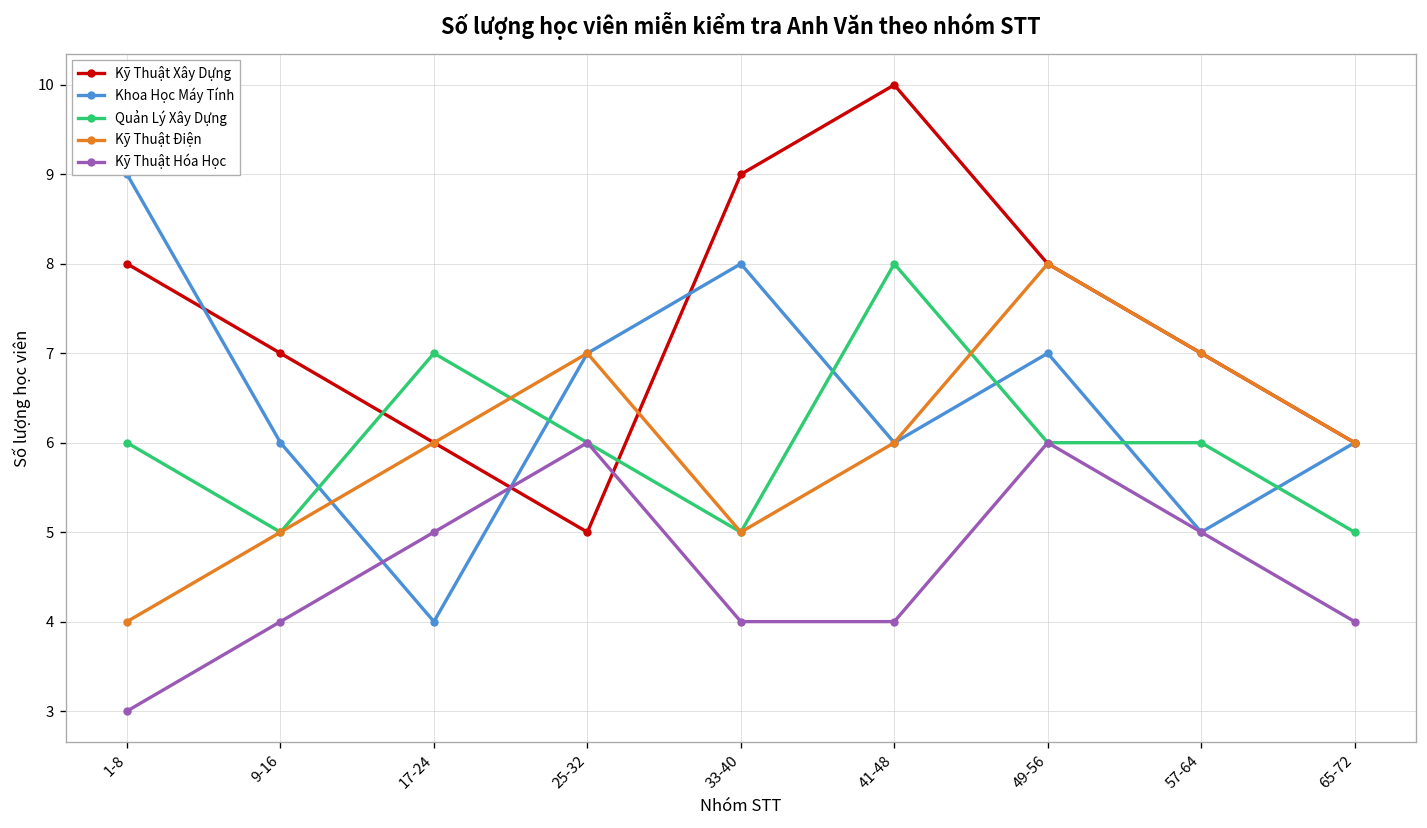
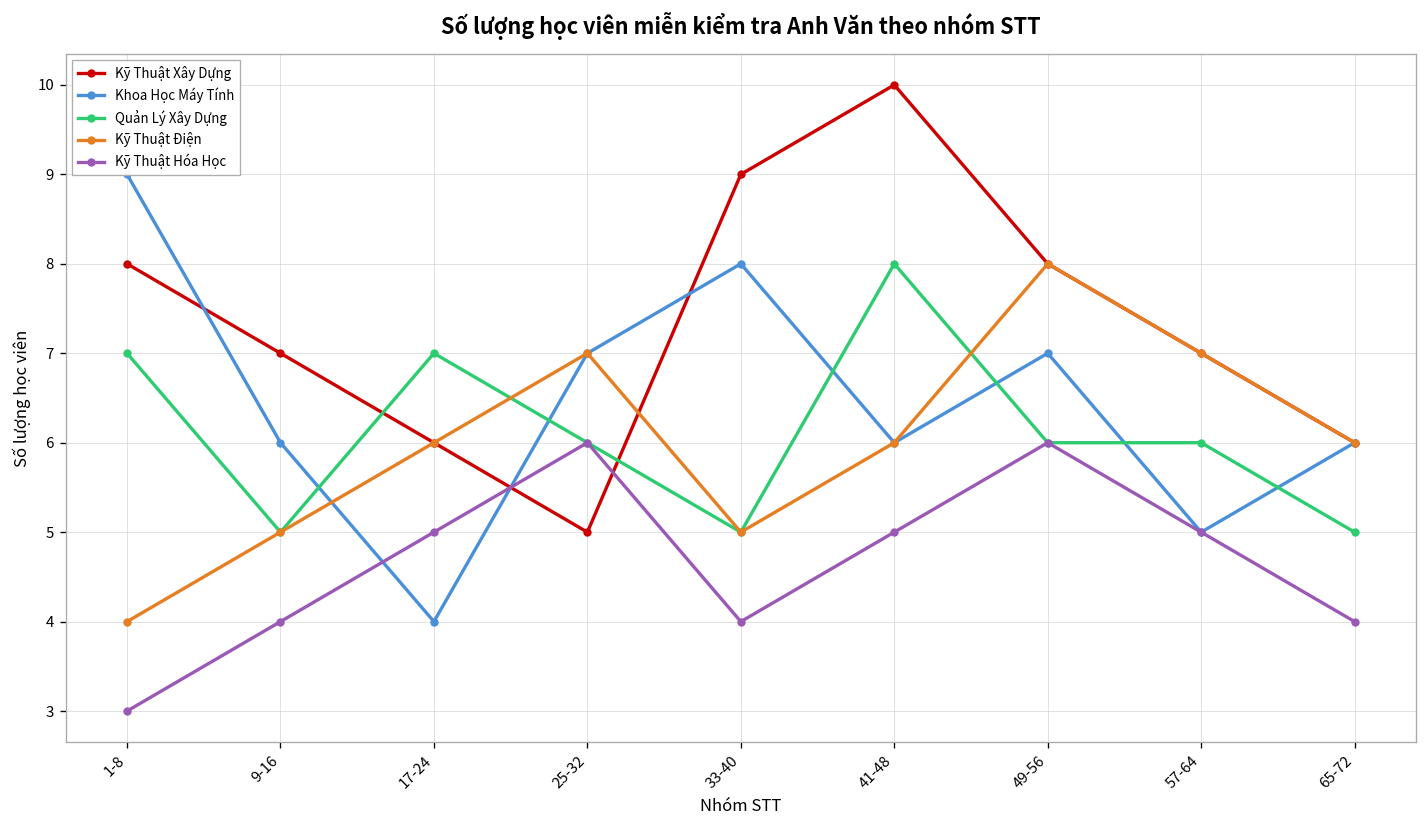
  {
    "Kỹ Thuật Xây Dựng": {
      "1-8": 8,
      "9-16": 7,
      "25-32": 5,
      "33-40": 9,
      "41-48": 10
    },
    "Khoa Học Máy Tính": {
      "1-8": 9,
      "9-16": 6,
      "17-24": 4,
      "33-40": 8,
      "49-56": 7
    },
    "Quản Lý Xây Dựng": {
-     "1-8": 6,
+     "1-8": 7,
      "17-24": 7,
      "41-48": 8,
      "57-64": 6,
      "65-72": 5
    },
    "Kỹ Thuật Điện": {
      "1-8": 4
    },
    "Kỹ Thuật Hóa Học": {
      "1-8": 3,
      "9-16": 4,
      "17-24": 5,
      "33-40": 4,
-     "41-48": 4,
+     "41-48": 5,
      "65-72": 4
    }
  }
